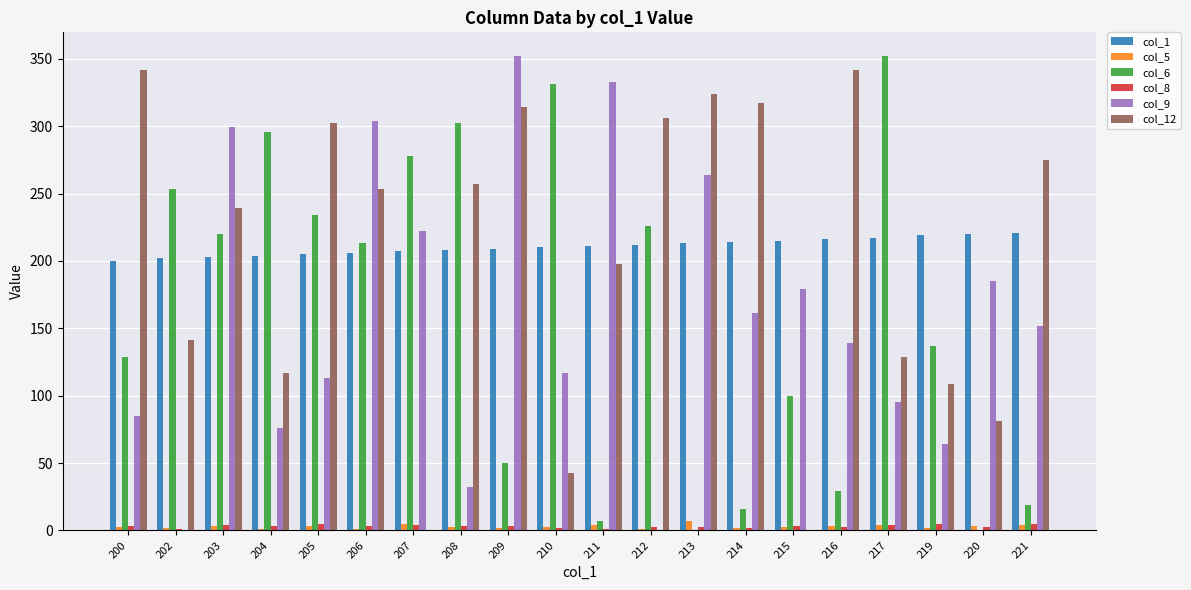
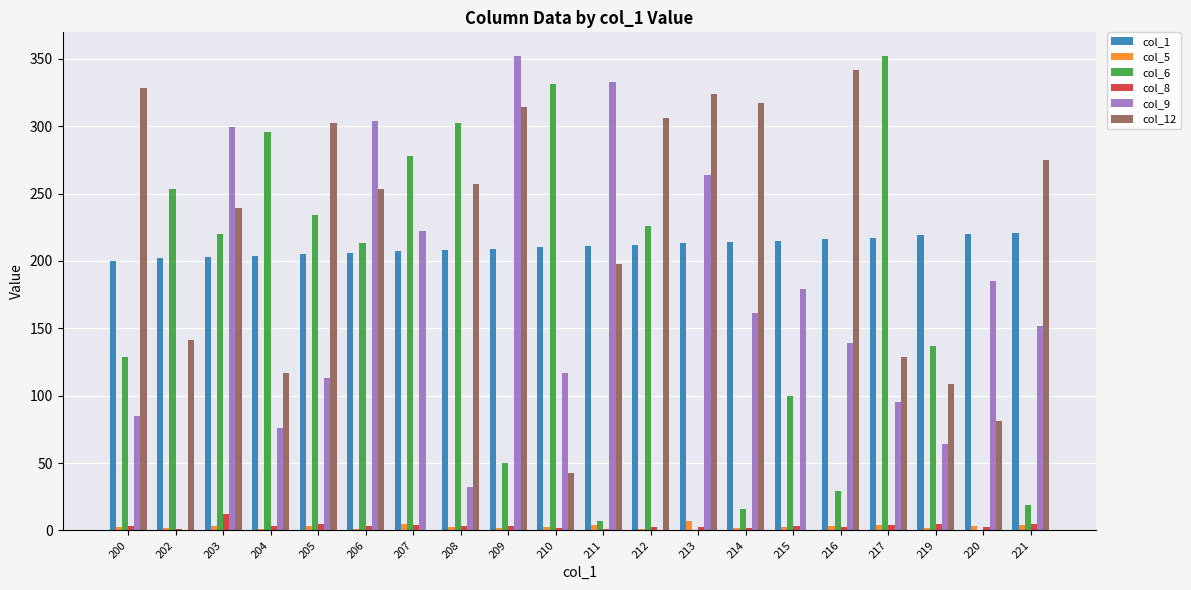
  {
    "col_1": {
      "200": 200,
      "202": 202,
      "203": 203,
      "204": 204,
      "205": 205,
      "206": 206,
      "207": 207,
      "208": 208,
      "209": 209,
      "210": 210,
      "211": 211,
      "212": 212,
      "213": 213,
      "214": 214,
      "215": 215,
      "216": 216,
      "217": 217,
      "219": 219,
      "220": 220,
      "221": 221
    },
    "col_5": {
      "200": 3,
      "202": 2,
      "203": 3,
      "205": 3,
      "207": 5,
      "208": 2,
      "209": 2,
      "210": 2,
      "211": 4,
      "213": 7,
      "214": 2,
      "215": 2,
      "216": 4,
      "217": 4,
      "220": 3,
      "221": 4
    },
    "col_6": {
      "200": 129,
      "202": 253,
      "203": 220,
      "204": 296,
      "205": 234,
      "206": 213,
      "207": 278,
      "208": 302,
      "209": 50,
      "210": 331,
      "211": 7,
      "212": 226,
      "213": 0,
      "214": 16,
      "215": 100,
      "216": 29,
      "217": 352,
      "219": 137,
      "220": 0,
      "221": 19
    },
    "col_8": {
      "200": 4,
-     "203": 4,
+     "203": 12,
      "204": 3,
      "205": 5,
      "206": 4,
      "207": 4,
      "208": 4,
      "209": 3,
      "212": 3,
      "213": 2,
      "214": 2,
      "215": 3,
      "216": 3,
      "217": 4,
      "219": 5,
      "220": 2,
      "221": 4
    },
    "col_9": {
      "200": 85,
      "202": 0,
      "203": 299,
      "204": 76,
      "205": 113,
      "206": 304,
      "207": 222,
      "208": 32,
      "209": 352,
      "210": 117,
      "211": 333,
      "212": 0,
      "213": 264,
      "214": 161,
      "215": 179,
      "216": 139,
      "217": 95,
      "219": 64,
      "220": 185,
      "221": 152
    },
    "col_12": {
-     "200": 342,
+     "200": 328,
      "202": 141,
      "203": 239,
      "204": 117,
      "205": 302,
      "206": 253,
      "207": 0,
      "208": 257,
      "209": 314,
      "210": 43,
      "211": 198,
      "212": 306,
      "213": 324,
      "214": 317,
      "215": 0,
      "216": 342,
      "217": 129,
      "219": 109,
      "220": 81,
      "221": 275
    }
  }
